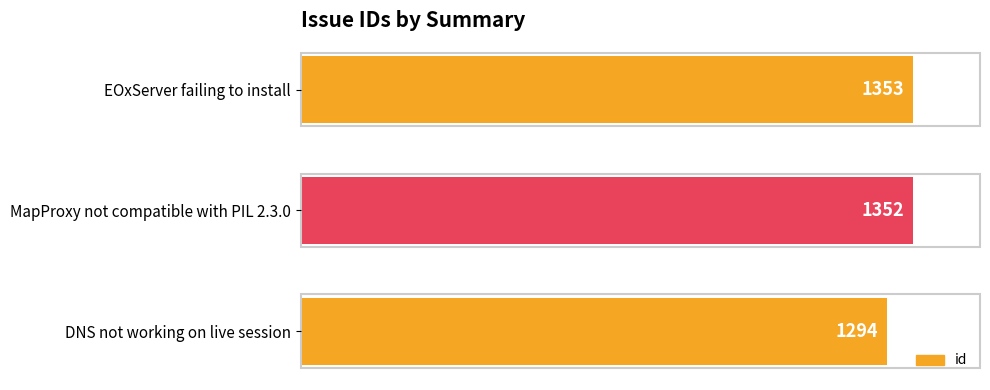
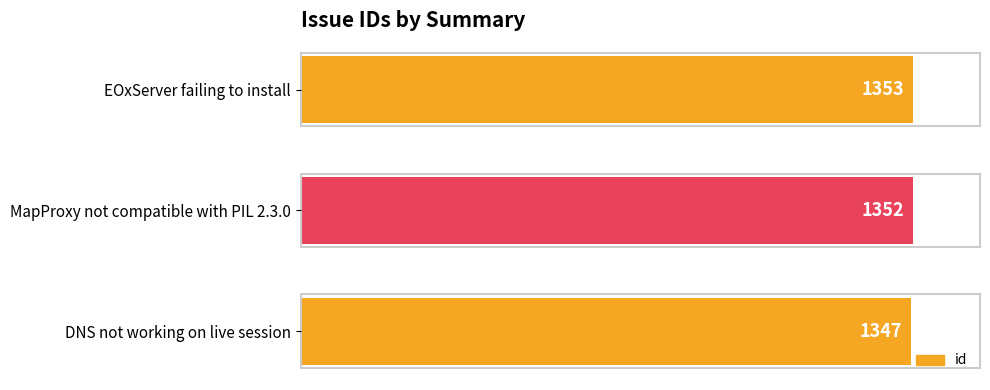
  {
    "EOxServer failing to install": 1353,
    "MapProxy not compatible with PIL 2.3.0": 1352,
-   "DNS not working on live session": 1294
+   "DNS not working on live session": 1347
  }
